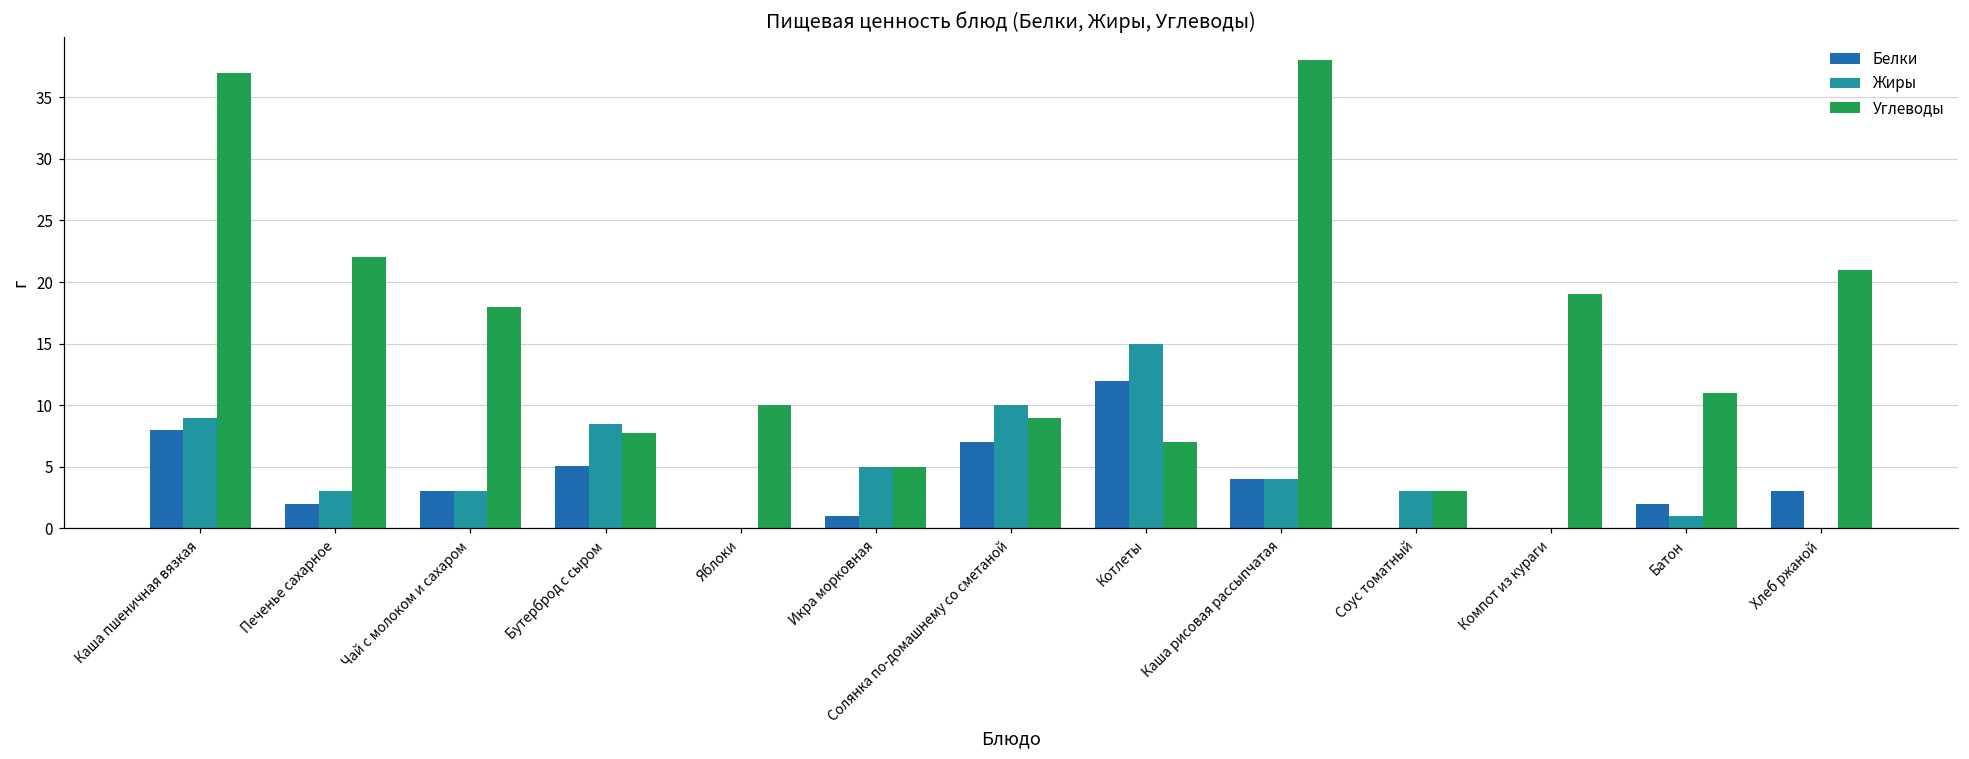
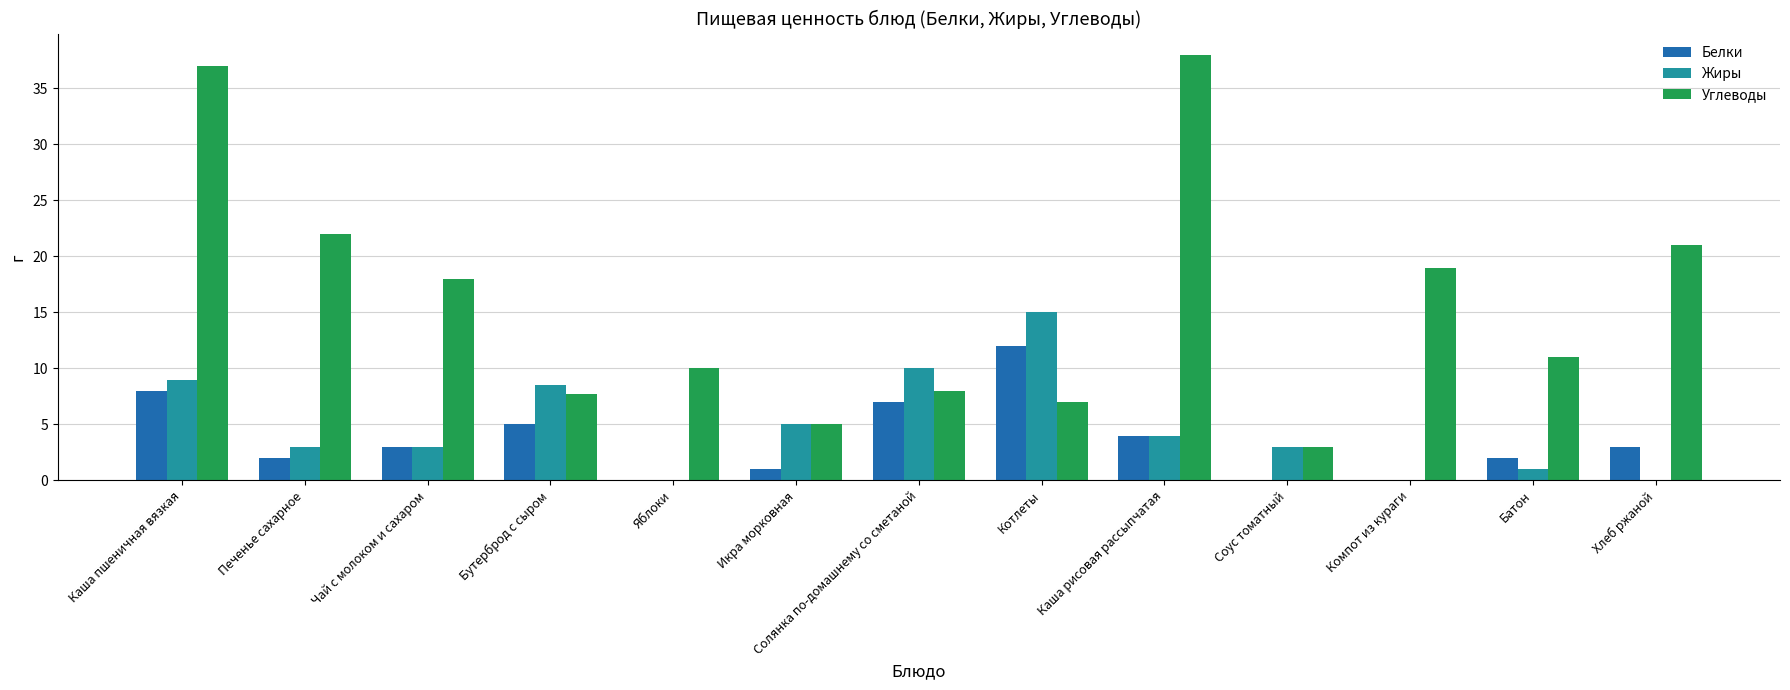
  {
    "Углеводы": {
      "Каша пшеничная вязкая": 37,
      "Печенье сахарное": 22,
      "Чай с молоком и сахаром": 18,
      "Бутерброд с сыром": 7.8,
      "Яблоки": 10,
      "Икра морковная": 5,
-     "Солянка по-домашнему со сметаной": 9,
+     "Солянка по-домашнему со сметаной": 8,
      "Котлеты": 7,
      "Каша рисовая рассыпчатая": 38,
      "Соус томатный": 3,
      "Компот из кураги": 19,
      "Батон": 11,
      "Хлеб ржаной": 21
    }
  }
